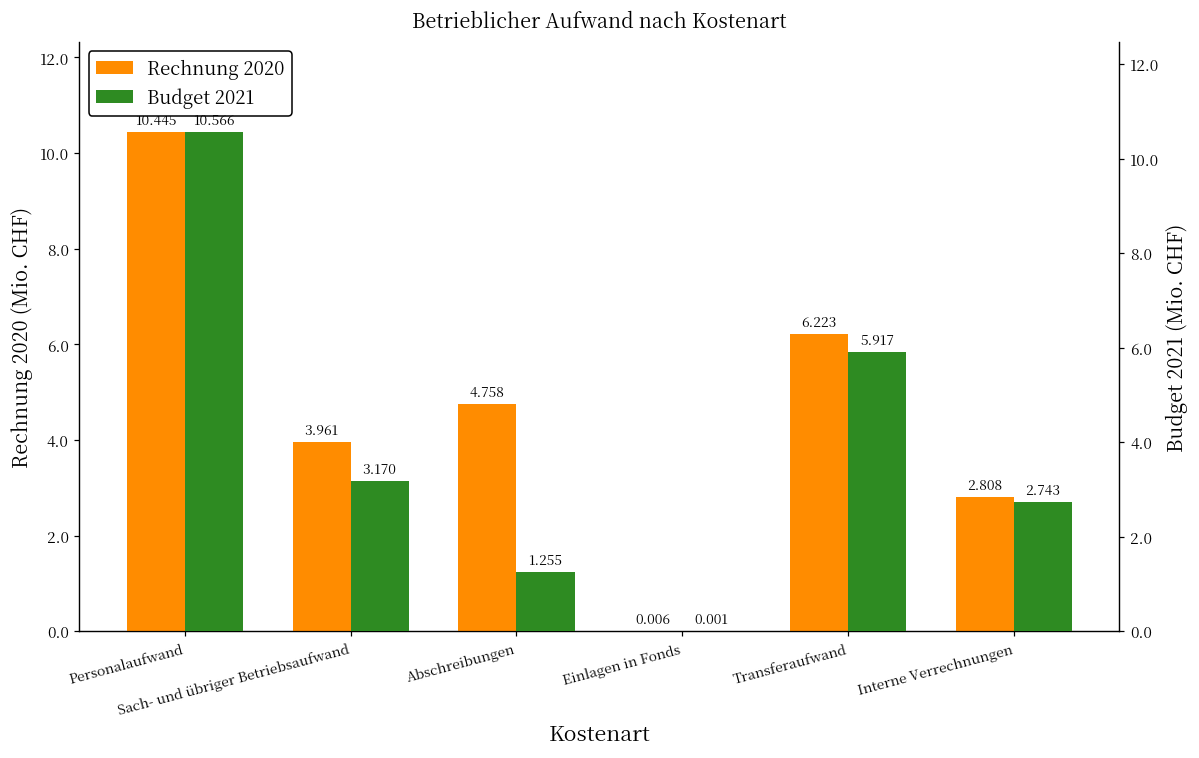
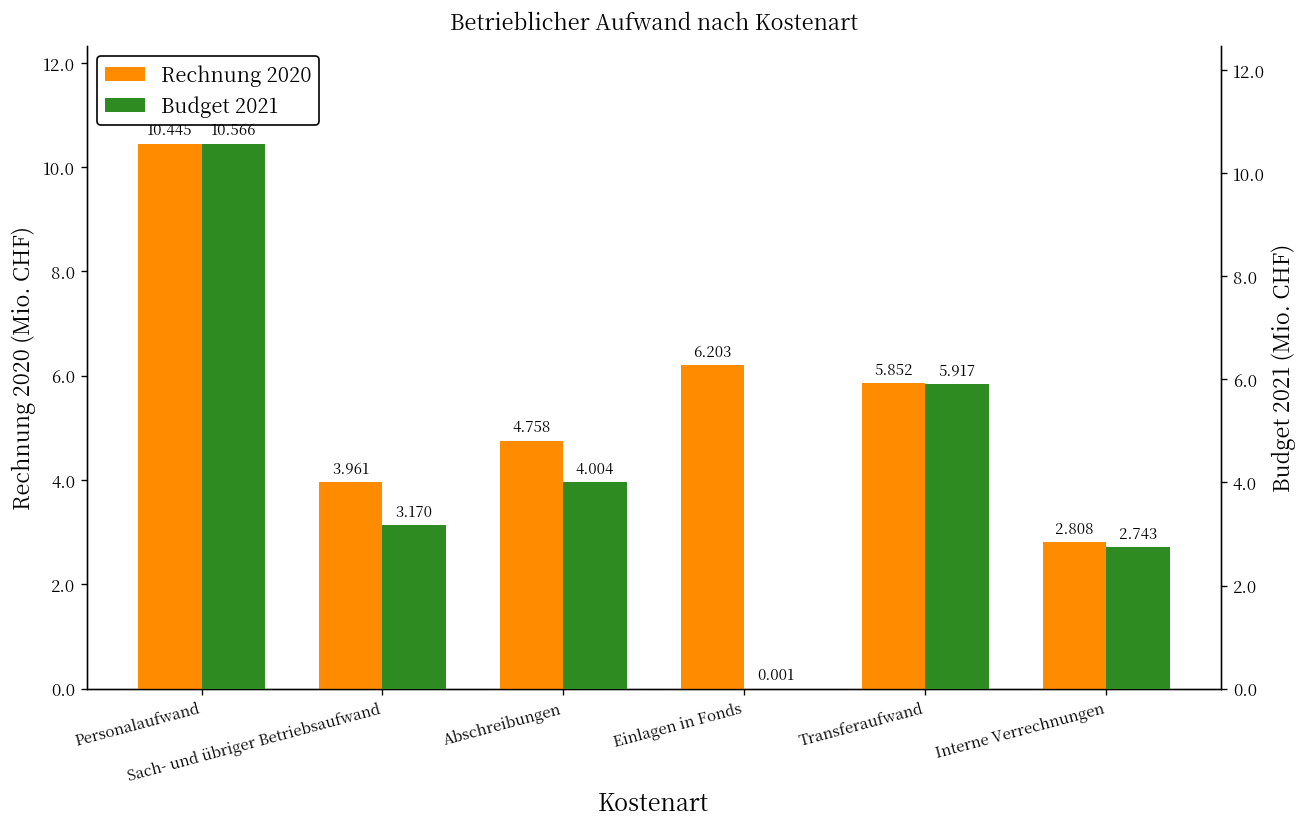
  {
    "Rechnung 2020": {
-     "Einlagen in Fonds": 0.006,
-     "Transferaufwand": 6.223
+     "Einlagen in Fonds": 6.203,
+     "Transferaufwand": 5.852
    },
    "Budget 2021": {
-     "Abschreibungen": 1.255
+     "Abschreibungen": 4.004
    }
  }
